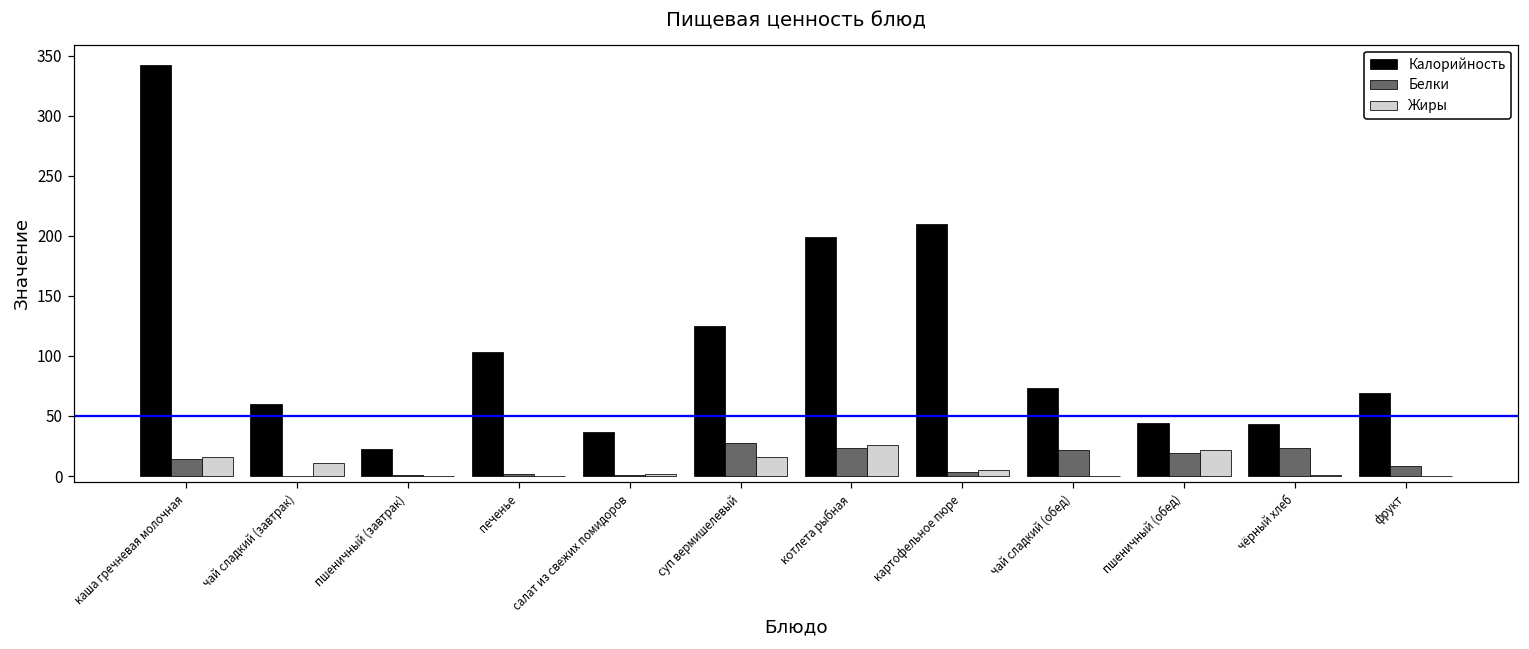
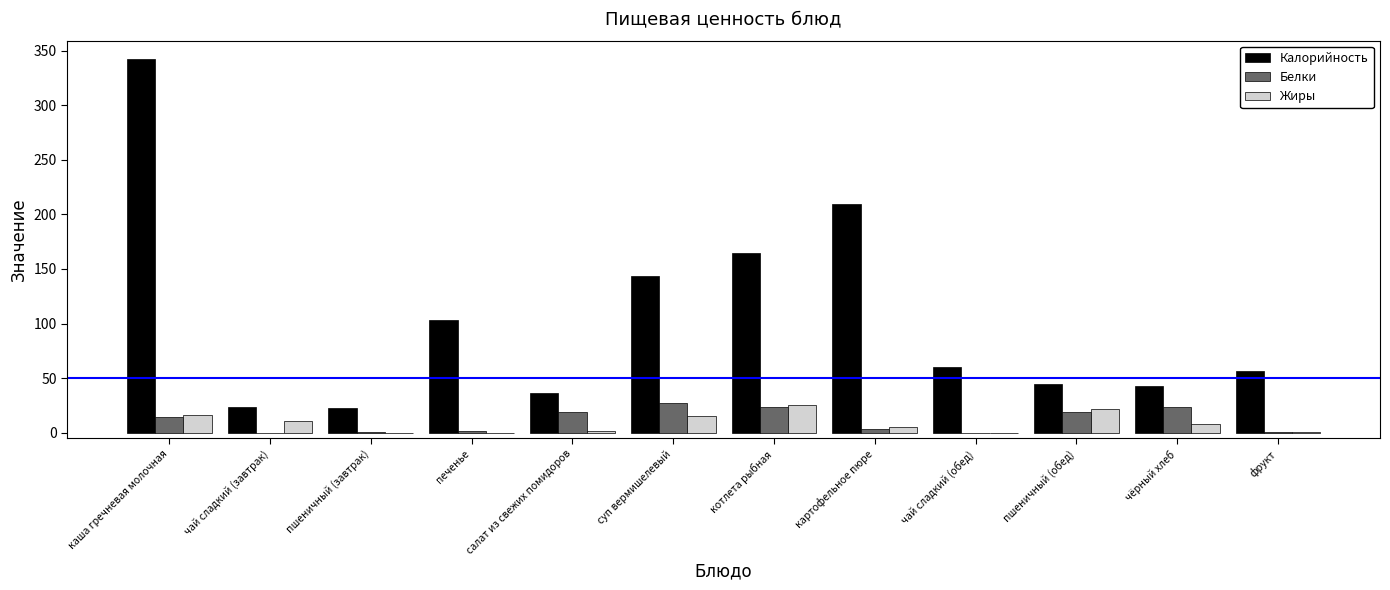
  {
    "Калорийность": {
      "каша гречневая молочная": 342,
-     "чай сладкий (завтрак)": 60,
+     "чай сладкий (завтрак)": 24,
      "пшеничный (завтрак)": 22,
      "печенье": 103,
      "салат из свежих помидоров": 36,
-     "суп вермишелевый": 125,
-     "котлета рыбная": 199,
+     "суп вермишелевый": 143,
+     "котлета рыбная": 165,
      "картофельное пюре": 210,
-     "чай сладкий (обед)": 73,
+     "чай сладкий (обед)": 60,
      "пшеничный (обед)": 45,
      "чёрный хлеб": 43,
-     "фрукт": 70
+     "фрукт": 56
    },
    "Белки": {
      "каша гречневая молочная": 14,
-     "салат из свежих помидоров": 1,
+     "салат из свежих помидоров": 19,
      "суп вермишелевый": 27,
      "котлета рыбная": 23,
      "картофельное пюре": 4,
-     "чай сладкий (обед)": 21,
+     "чай сладкий (обед)": 0,
      "пшеничный (обед)": 19,
      "чёрный хлеб": 23,
-     "фрукт": 8
+     "фрукт": 0
    },
    "Жиры": {
      "каша гречневая молочная": 16,
      "чай сладкий (завтрак)": 11,
      "суп вермишелевый": 16,
      "котлета рыбная": 26,
      "картофельное пюре": 5,
      "пшеничный (обед)": 22,
-     "чёрный хлеб": 1
+     "чёрный хлеб": 8
    }
  }
